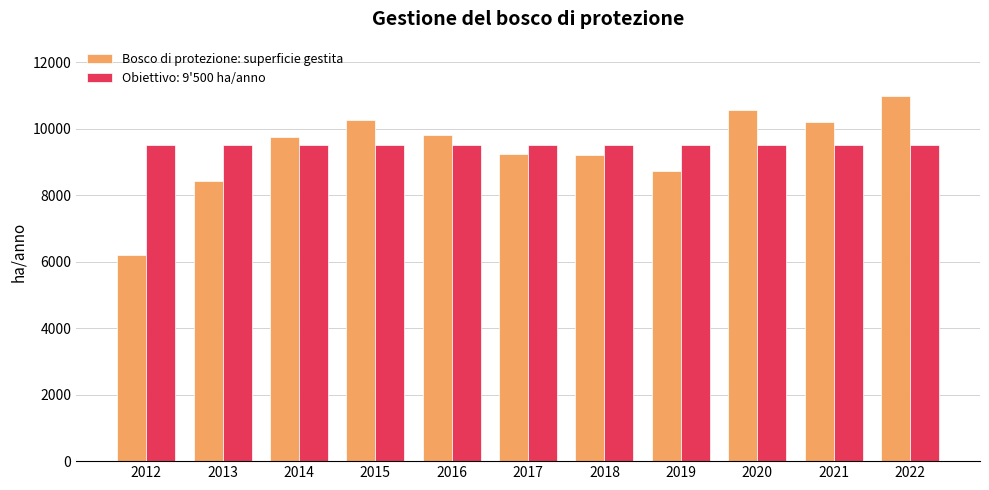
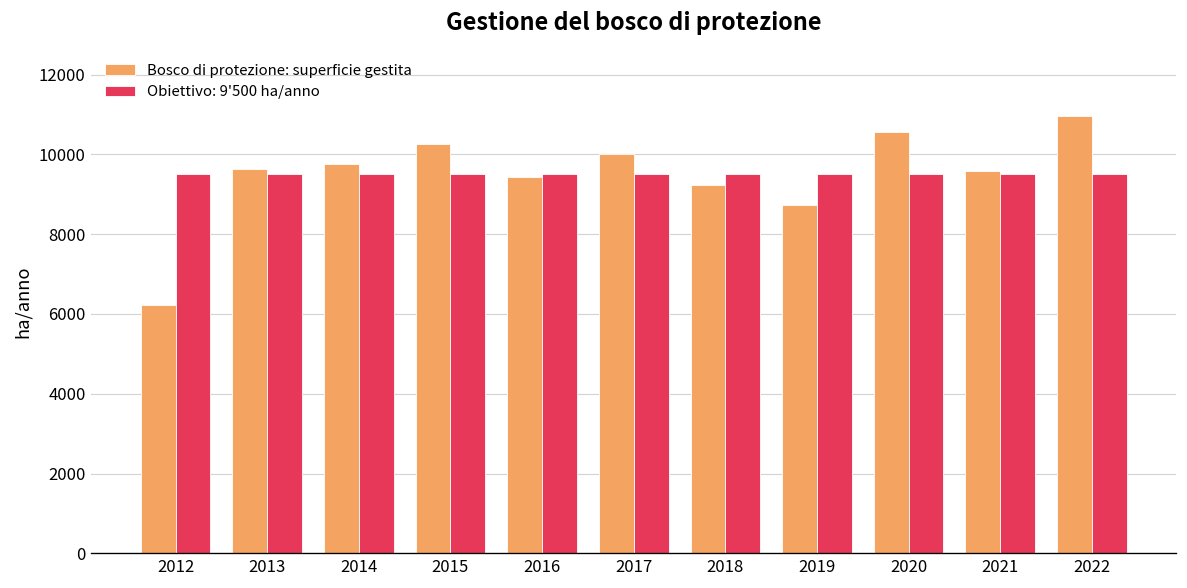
  {
    "Bosco di protezione: superficie gestita": {
      "2012": 6200,
-     "2013": 8400,
+     "2013": 9600,
      "2014": 9800,
      "2015": 10300,
-     "2016": 9800,
-     "2017": 9200,
+     "2016": 9400,
+     "2017": 10000,
      "2018": 9200,
      "2019": 8700,
      "2020": 10600,
-     "2021": 10200,
+     "2021": 9600,
      "2022": 11000
    },
    "Obiettivo: 9'500 ha/anno": {
      "2012": 9500,
      "2013": 9500,
      "2014": 9500,
      "2015": 9500,
      "2016": 9500,
      "2017": 9500,
      "2018": 9500,
      "2019": 9500,
      "2020": 9500,
      "2021": 9500,
      "2022": 9500
    }
  }
